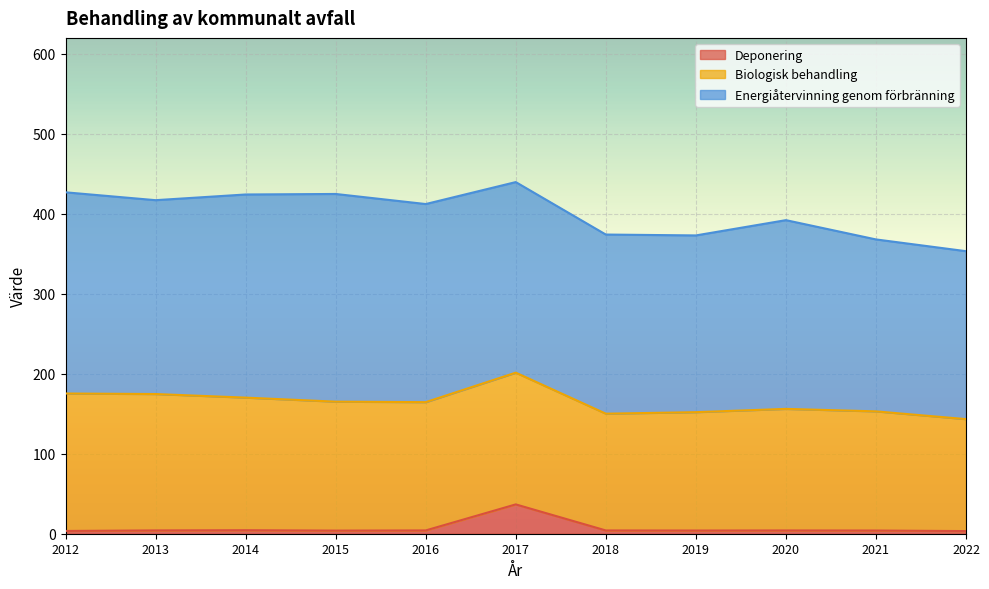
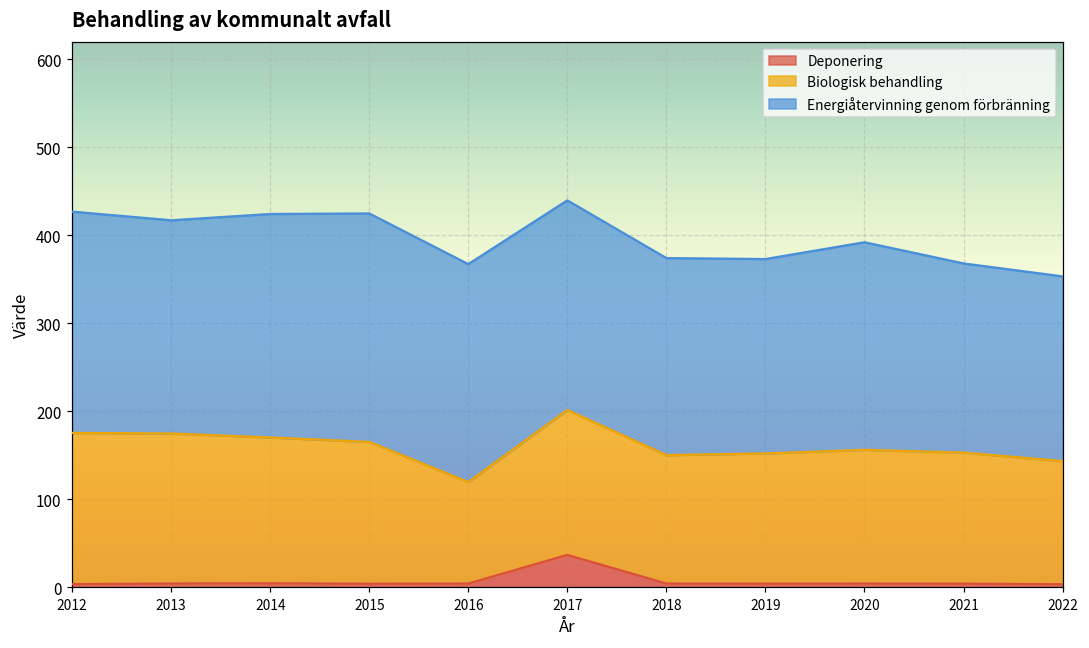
  {
    "Deponering": {
      "2012": 0,
      "2013": 0,
      "2014": 0,
      "2015": 0,
      "2016": 0,
      "2017": 40,
      "2018": 0,
      "2019": 0,
      "2020": 0,
      "2021": 0,
      "2022": 0
    },
    "Biologisk behandling": {
      "2012": 170,
      "2013": 170,
      "2014": 170,
      "2015": 160,
-     "2016": 160,
+     "2016": 120,
      "2017": 160,
      "2018": 150,
      "2019": 150,
      "2020": 150,
      "2021": 150,
      "2022": 140
    },
    "Energiåtervinning genom förbränning": {
      "2012": 250,
      "2013": 240,
      "2014": 250,
      "2015": 260,
      "2016": 250,
      "2017": 240,
      "2018": 220,
      "2019": 220,
      "2020": 240,
      "2021": 220,
      "2022": 210
    }
  }
